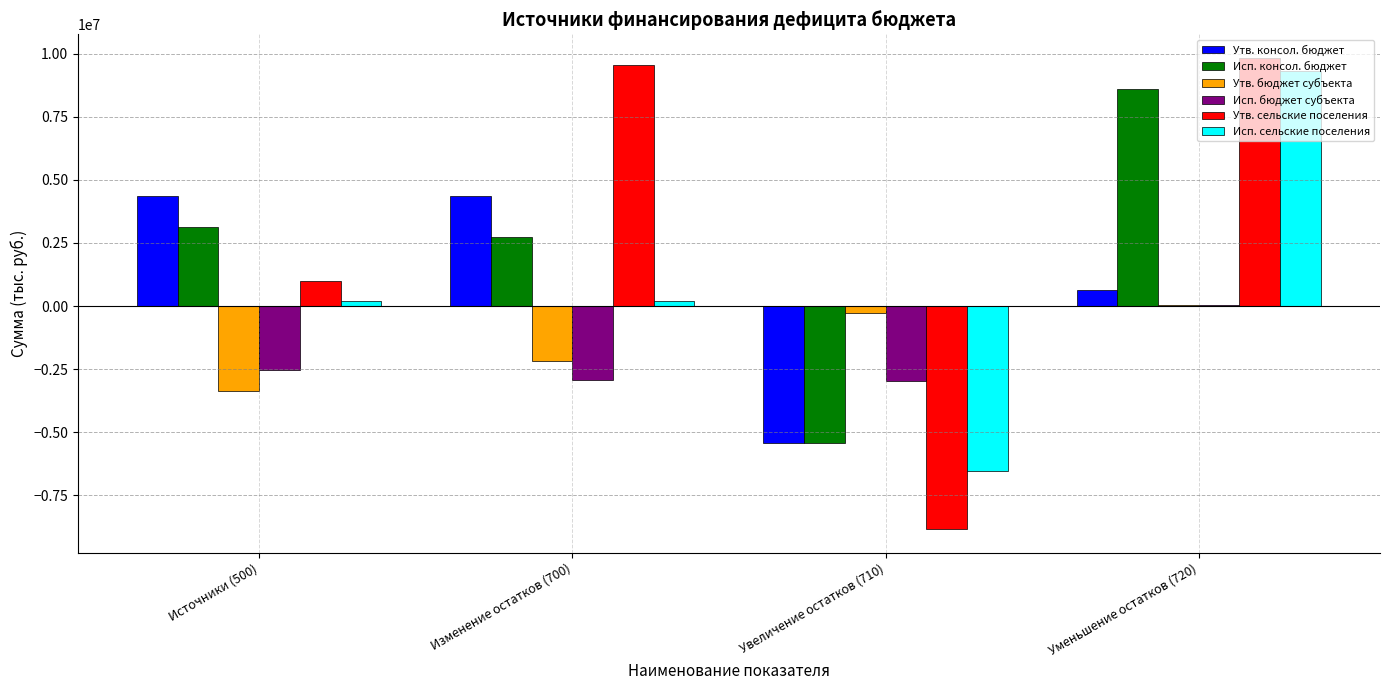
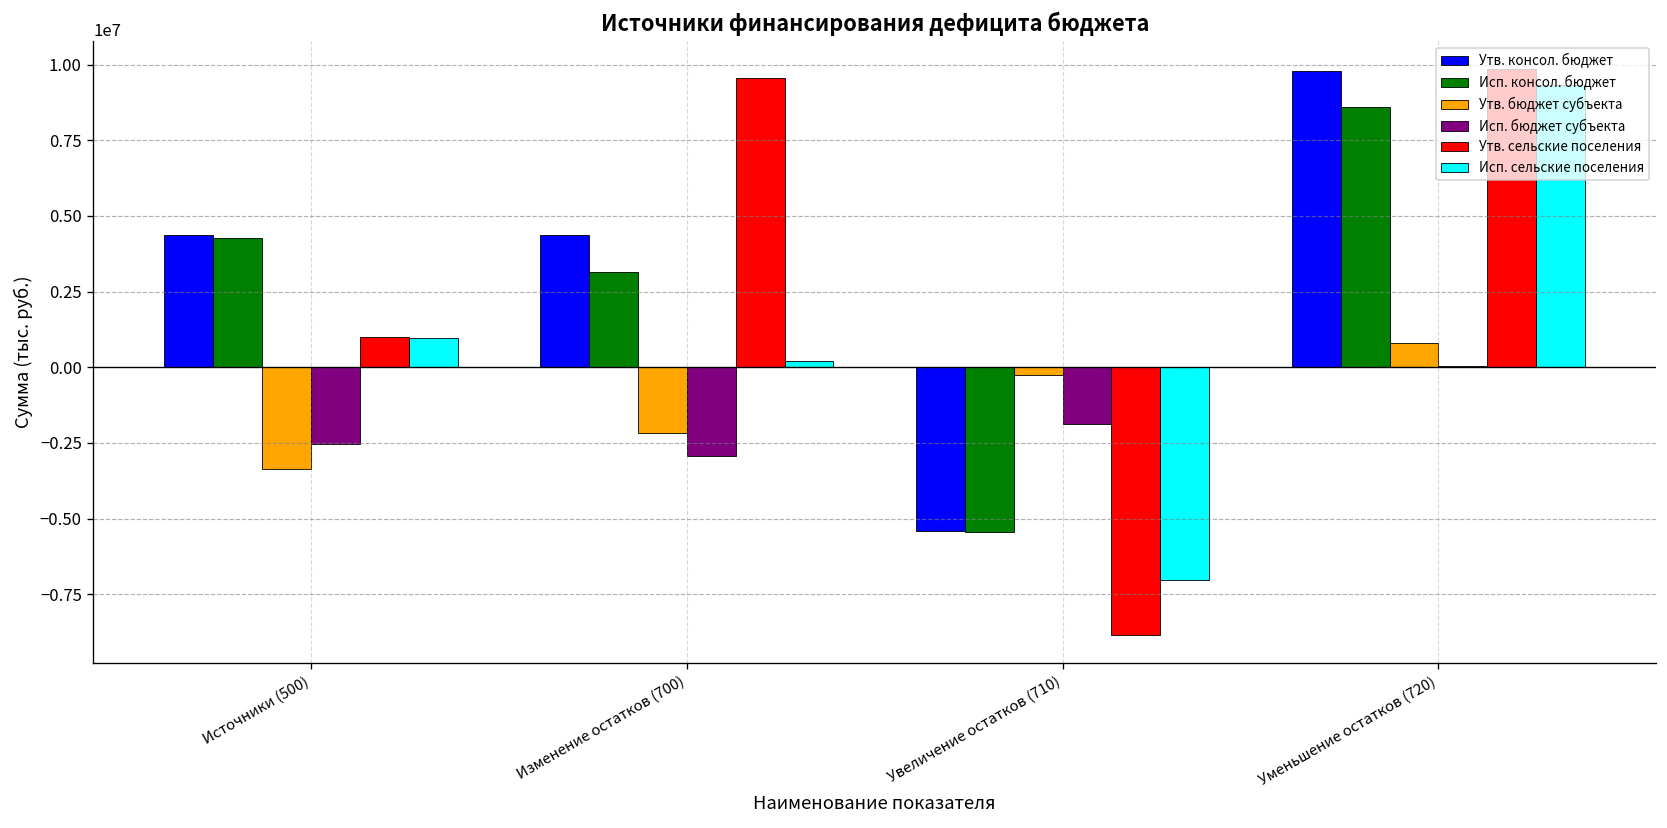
  {
    "Утв. консол. бюджет": {
      "Источники (500)": 4400000,
      "Изменение остатков (700)": 4400000,
      "Увеличение остатков (710)": -5400000,
-     "Уменьшение остатков (720)": 600000
+     "Уменьшение остатков (720)": 9800000
    },
    "Исп. консол. бюджет": {
-     "Источники (500)": 3100000,
-     "Изменение остатков (700)": 2700000,
+     "Источники (500)": 4300000,
+     "Изменение остатков (700)": 3100000,
      "Увеличение остатков (710)": -5400000,
      "Уменьшение остатков (720)": 8600000
    },
    "Утв. бюджет субъекта": {
      "Источники (500)": -3400000,
      "Изменение остатков (700)": -2200000,
      "Увеличение остатков (710)": -300000,
-     "Уменьшение остатков (720)": 0
+     "Уменьшение остатков (720)": 800000
    },
    "Исп. бюджет субъекта": {
      "Источники (500)": -2500000,
      "Изменение остатков (700)": -2900000,
-     "Увеличение остатков (710)": -3000000
+     "Увеличение остатков (710)": -1900000
    },
    "Утв. сельские поселения": {
      "Источники (500)": 1000000,
      "Изменение остатков (700)": 9600000,
      "Увеличение остатков (710)": -8800000
    },
    "Исп. сельские поселения": {
-     "Источники (500)": 200000,
+     "Источники (500)": 1000000,
      "Изменение остатков (700)": 200000,
-     "Увеличение остатков (710)": -6500000
+     "Увеличение остатков (710)": -7000000
    }
  }
